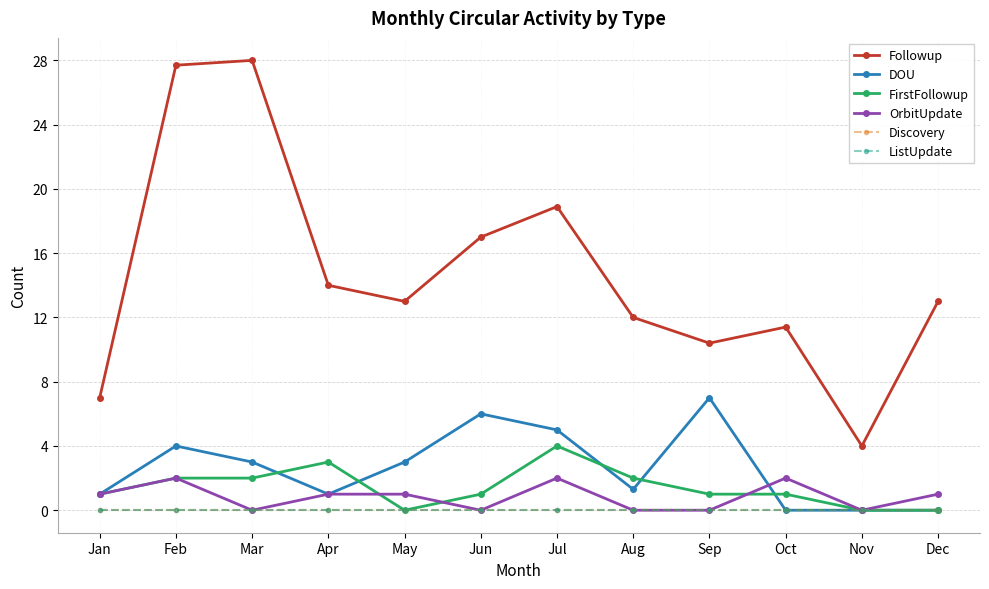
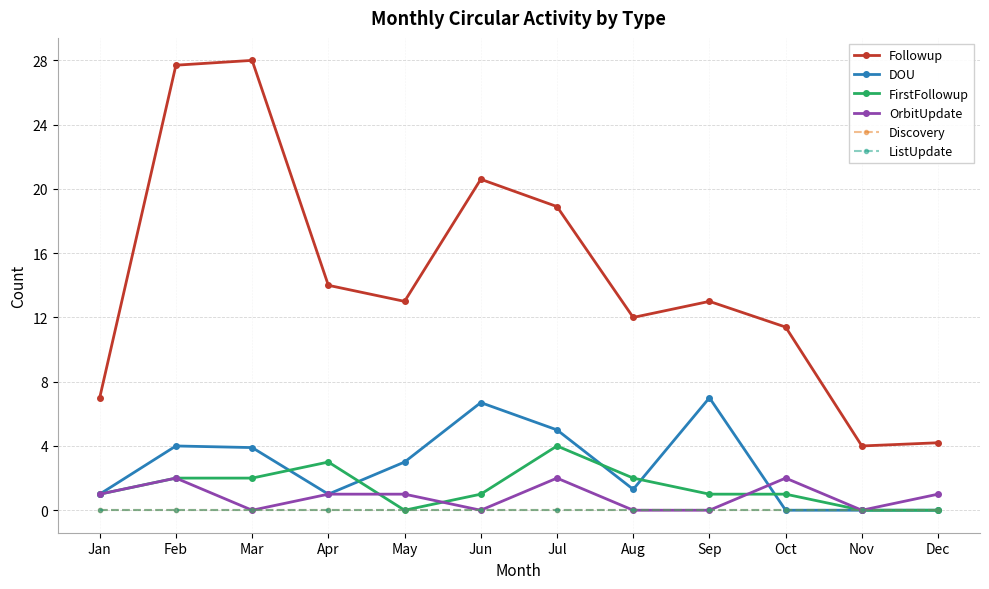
  {
    "Followup": {
      "Jan": 7.0,
      "Feb": 27.7,
      "Mar": 28.0,
      "Apr": 14.0,
      "May": 13.0,
-     "Jun": 17.0,
+     "Jun": 20.6,
      "Jul": 18.9,
      "Aug": 12.0,
-     "Sep": 10.4,
+     "Sep": 13.0,
      "Oct": 11.4,
      "Nov": 4.0,
-     "Dec": 13.0
+     "Dec": 4.2
    },
    "DOU": {
      "Feb": 4.0,
-     "Mar": 3.0,
+     "Mar": 3.9,
      "May": 3.0,
-     "Jun": 6.0,
+     "Jun": 6.7,
      "Jul": 5.0,
      "Aug": 1.3,
      "Sep": 7.0
    },
    "OrbitUpdate": {
      "May": 1.0,
      "Jul": 2.0,
      "Oct": 2.0,
      "Dec": 1.0
    }
  }
